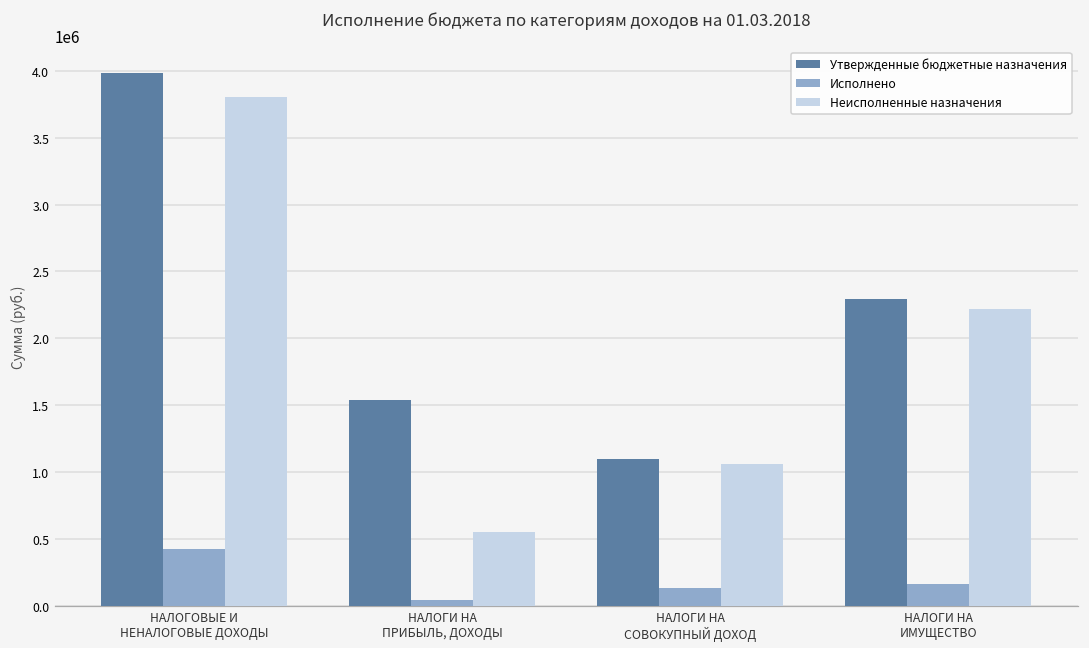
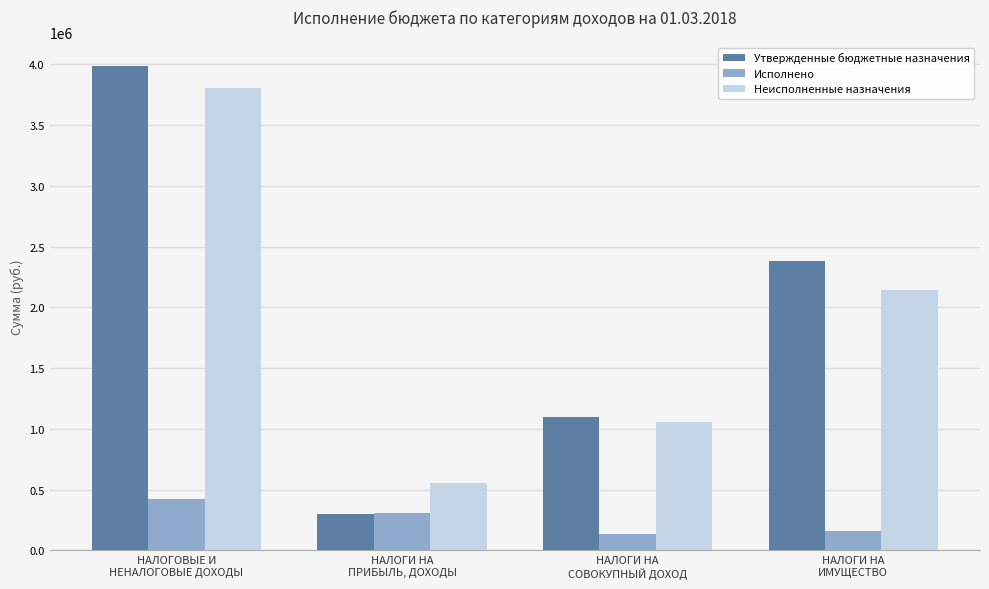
  {
    "Утвержденные бюджетные назначения": {
      "НАЛОГОВЫЕ И НЕНАЛОГОВЫЕ ДОХОДЫ": 3980000,
-     "НАЛОГИ НА ПРИБЫЛЬ, ДОХОДЫ": 1540000,
+     "НАЛОГИ НА ПРИБЫЛЬ, ДОХОДЫ": 300000,
      "НАЛОГИ НА СОВОКУПНЫЙ ДОХОД": 1100000,
-     "НАЛОГИ НА ИМУЩЕСТВО": 2290000
+     "НАЛОГИ НА ИМУЩЕСТВО": 2380000
    },
    "Исполнено": {
      "НАЛОГОВЫЕ И НЕНАЛОГОВЫЕ ДОХОДЫ": 420000,
-     "НАЛОГИ НА ПРИБЫЛЬ, ДОХОДЫ": 40000,
+     "НАЛОГИ НА ПРИБЫЛЬ, ДОХОДЫ": 310000,
      "НАЛОГИ НА СОВОКУПНЫЙ ДОХОД": 130000,
      "НАЛОГИ НА ИМУЩЕСТВО": 160000
    },
    "Неисполненные назначения": {
      "НАЛОГОВЫЕ И НЕНАЛОГОВЫЕ ДОХОДЫ": 3800000,
      "НАЛОГИ НА ПРИБЫЛЬ, ДОХОДЫ": 550000,
      "НАЛОГИ НА СОВОКУПНЫЙ ДОХОД": 1060000,
-     "НАЛОГИ НА ИМУЩЕСТВО": 2220000
+     "НАЛОГИ НА ИМУЩЕСТВО": 2150000
    }
  }
